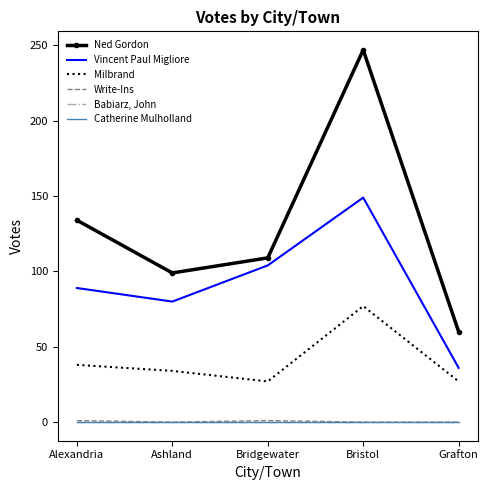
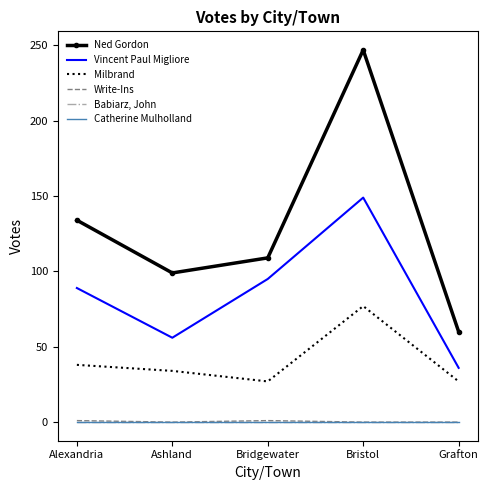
  {
    "Vincent Paul Migliore": {
      "Alexandria": 89,
-     "Ashland": 80,
-     "Bridgewater": 104,
+     "Ashland": 56,
+     "Bridgewater": 95,
      "Bristol": 149,
      "Grafton": 36
    }
  }
